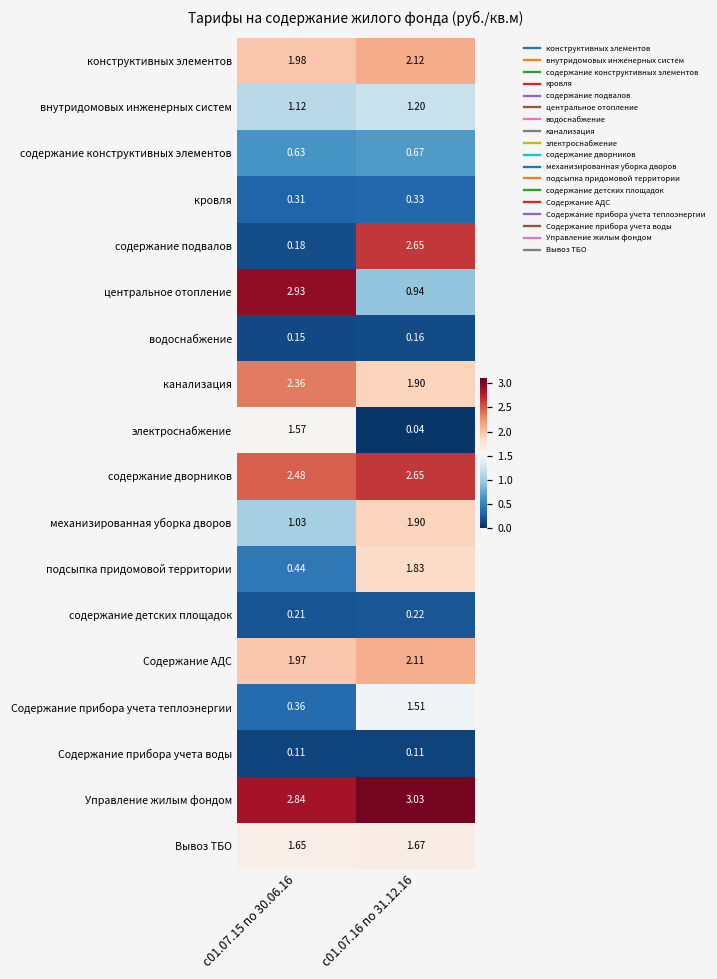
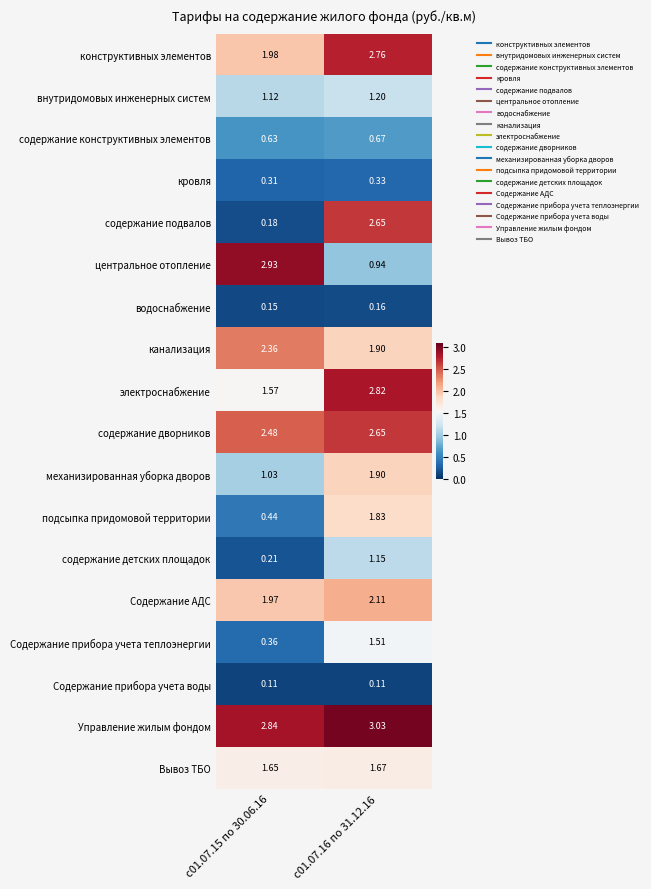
  {
    "конструктивных элементов": {
      "с01.07.15 по 30.06.16": 1.98,
-     "с01.07.16 по 31.12.16": 2.12
+     "с01.07.16 по 31.12.16": 2.76
    },
    "внутридомовых инженерных систем": {
      "с01.07.15 по 30.06.16": 1.12,
      "с01.07.16 по 31.12.16": 1.20
    },
    "содержание конструктивных элементов": {
      "с01.07.15 по 30.06.16": 0.63,
      "с01.07.16 по 31.12.16": 0.67
    },
    "кровля": {
      "с01.07.15 по 30.06.16": 0.31,
      "с01.07.16 по 31.12.16": 0.33
    },
    "содержание подвалов": {
      "с01.07.15 по 30.06.16": 0.18,
      "с01.07.16 по 31.12.16": 2.65
    },
    "центральное отопление": {
      "с01.07.15 по 30.06.16": 2.93,
      "с01.07.16 по 31.12.16": 0.94
    },
    "водоснабжение": {
      "с01.07.15 по 30.06.16": 0.15,
      "с01.07.16 по 31.12.16": 0.16
    },
    "канализация": {
      "с01.07.15 по 30.06.16": 2.36,
      "с01.07.16 по 31.12.16": 1.90
    },
    "электроснабжение": {
      "с01.07.15 по 30.06.16": 1.57,
-     "с01.07.16 по 31.12.16": 0.04
+     "с01.07.16 по 31.12.16": 2.82
    },
    "содержание дворников": {
      "с01.07.15 по 30.06.16": 2.48,
      "с01.07.16 по 31.12.16": 2.65
    },
    "механизированная уборка дворов": {
      "с01.07.15 по 30.06.16": 1.03,
      "с01.07.16 по 31.12.16": 1.90
    },
    "подсыпка придомовой территории": {
      "с01.07.15 по 30.06.16": 0.44,
      "с01.07.16 по 31.12.16": 1.83
    },
    "содержание детских площадок": {
      "с01.07.15 по 30.06.16": 0.21,
-     "с01.07.16 по 31.12.16": 0.22
+     "с01.07.16 по 31.12.16": 1.15
    },
    "Содержание АДС": {
      "с01.07.15 по 30.06.16": 1.97,
      "с01.07.16 по 31.12.16": 2.11
    },
    "Содержание прибора учета теплоэнергии": {
      "с01.07.15 по 30.06.16": 0.36,
      "с01.07.16 по 31.12.16": 1.51
    },
    "Содержание прибора учета воды": {
      "с01.07.15 по 30.06.16": 0.11,
      "с01.07.16 по 31.12.16": 0.11
    },
    "Управление жилым фондом": {
      "с01.07.15 по 30.06.16": 2.84,
      "с01.07.16 по 31.12.16": 3.03
    },
    "Вывоз ТБО": {
      "с01.07.15 по 30.06.16": 1.65,
      "с01.07.16 по 31.12.16": 1.67
    }
  }
